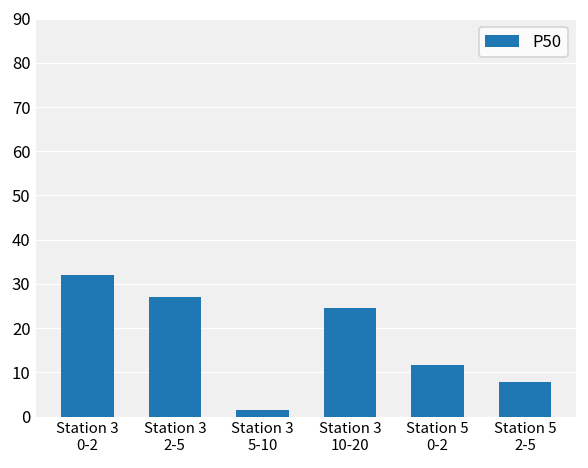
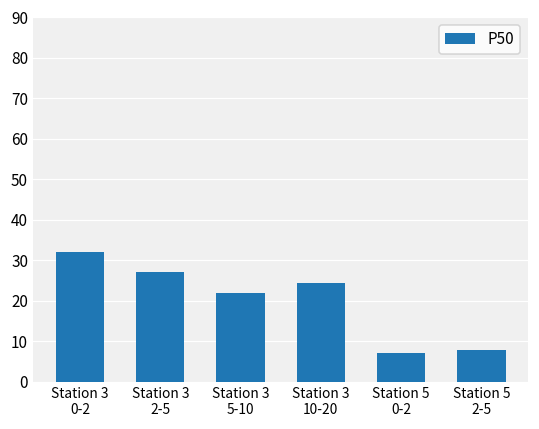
  {
    "Station 3 0-2": 32,
    "Station 3 2-5": 27,
-   "Station 3 5-10": 2,
+   "Station 3 5-10": 22,
    "Station 3 10-20": 25,
-   "Station 5 0-2": 12,
+   "Station 5 0-2": 7,
    "Station 5 2-5": 8
  }
